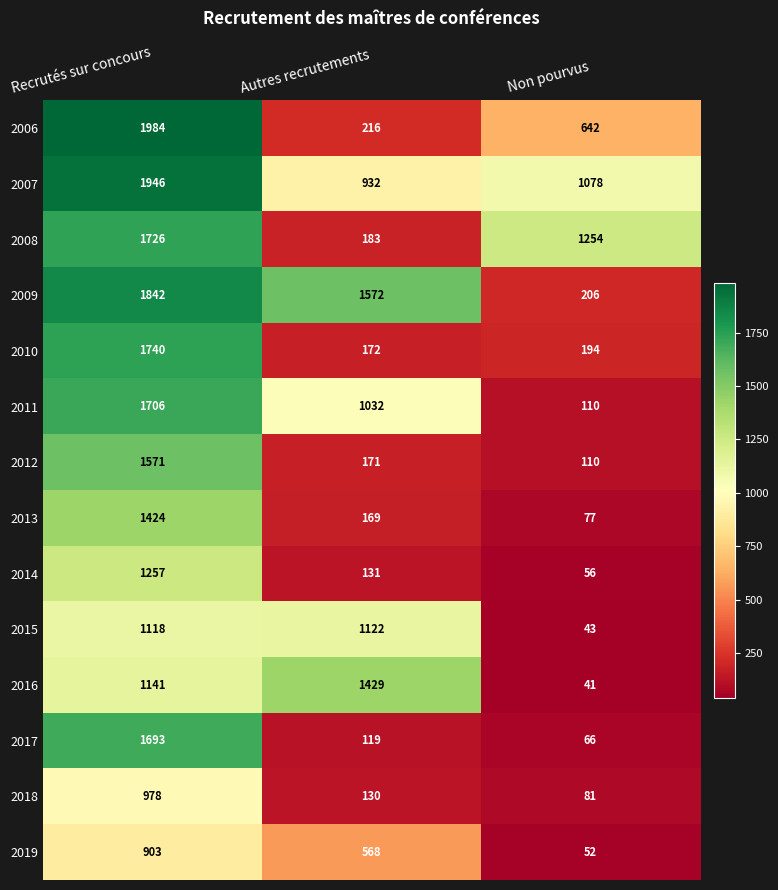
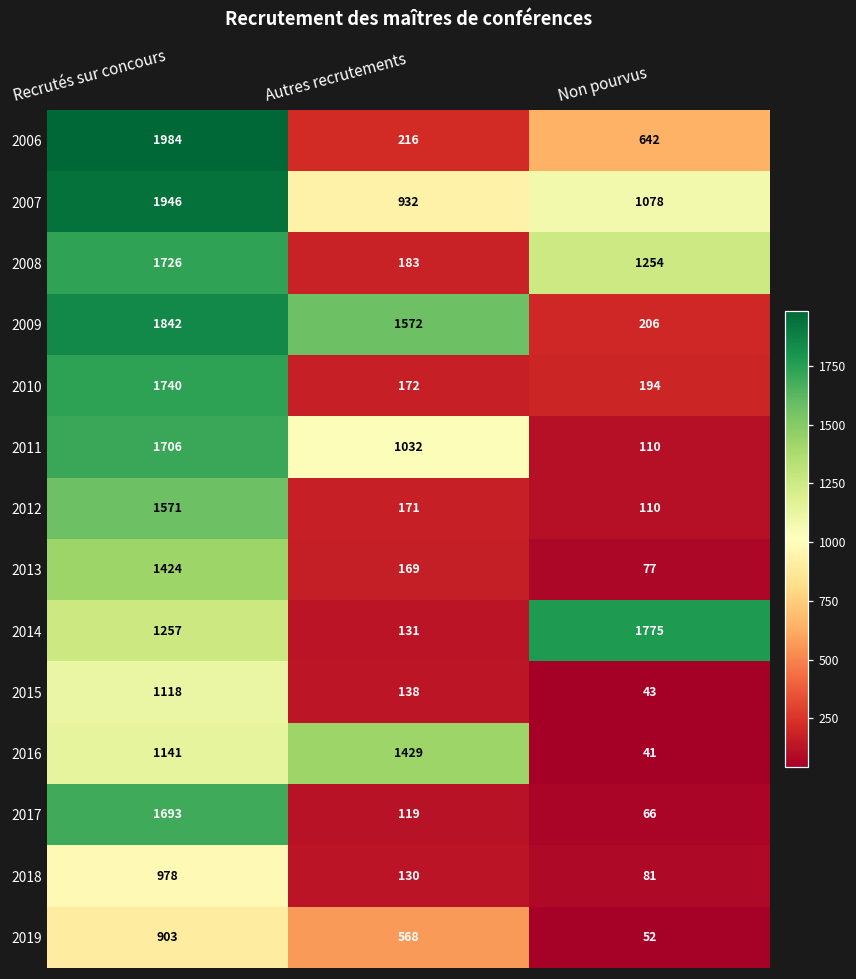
  {
    "2006": {
      "Recrutés sur concours": 1984,
      "Autres recrutements": 216,
      "Non pourvus": 642
    },
    "2007": {
      "Recrutés sur concours": 1946,
      "Autres recrutements": 932,
      "Non pourvus": 1078
    },
    "2008": {
      "Recrutés sur concours": 1726,
      "Autres recrutements": 183,
      "Non pourvus": 1254
    },
    "2009": {
      "Recrutés sur concours": 1842,
      "Autres recrutements": 1572,
      "Non pourvus": 206
    },
    "2010": {
      "Recrutés sur concours": 1740,
      "Autres recrutements": 172,
      "Non pourvus": 194
    },
    "2011": {
      "Recrutés sur concours": 1706,
      "Autres recrutements": 1032,
      "Non pourvus": 110
    },
    "2012": {
      "Recrutés sur concours": 1571,
      "Autres recrutements": 171,
      "Non pourvus": 110
    },
    "2013": {
      "Recrutés sur concours": 1424,
      "Autres recrutements": 169,
      "Non pourvus": 77
    },
    "2014": {
      "Recrutés sur concours": 1257,
      "Autres recrutements": 131,
-     "Non pourvus": 56
+     "Non pourvus": 1775
    },
    "2015": {
      "Recrutés sur concours": 1118,
-     "Autres recrutements": 1122,
+     "Autres recrutements": 138,
      "Non pourvus": 43
    },
    "2016": {
      "Recrutés sur concours": 1141,
      "Autres recrutements": 1429,
      "Non pourvus": 41
    },
    "2017": {
      "Recrutés sur concours": 1693,
      "Autres recrutements": 119,
      "Non pourvus": 66
    },
    "2018": {
      "Recrutés sur concours": 978,
      "Autres recrutements": 130,
      "Non pourvus": 81
    },
    "2019": {
      "Recrutés sur concours": 903,
      "Autres recrutements": 568,
      "Non pourvus": 52
    }
  }
